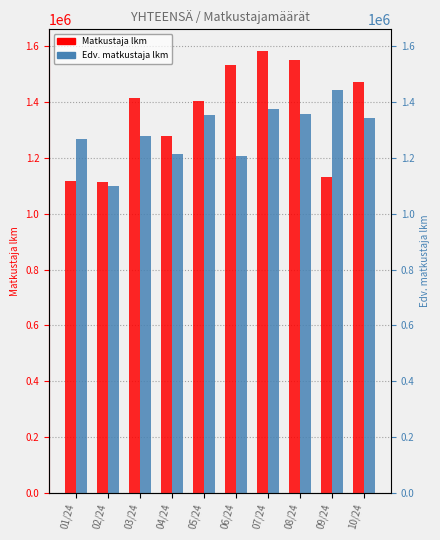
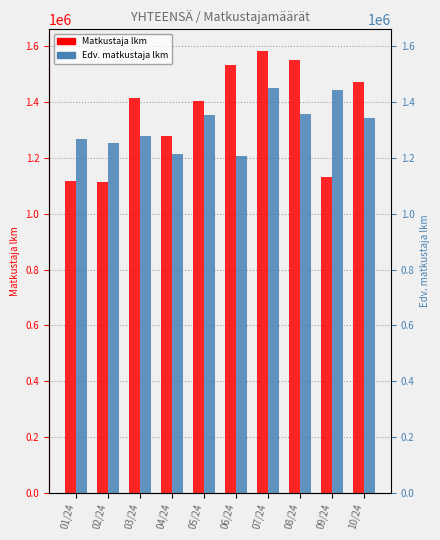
  {
    "Matkustaja lkm": {
      "01/24": 1120000,
      "02/24": 1110000,
      "03/24": 1420000,
      "04/24": 1280000,
      "05/24": 1400000,
      "06/24": 1530000,
      "07/24": 1580000,
      "08/24": 1550000,
      "09/24": 1130000,
      "10/24": 1470000
    },
    "Edv. matkustaja lkm": {
      "01/24": 1270000,
-     "02/24": 1100000,
+     "02/24": 1250000,
      "03/24": 1280000,
      "04/24": 1210000,
      "05/24": 1350000,
      "06/24": 1210000,
-     "07/24": 1380000,
+     "07/24": 1450000,
      "08/24": 1360000,
      "09/24": 1440000,
      "10/24": 1340000
    }
  }
